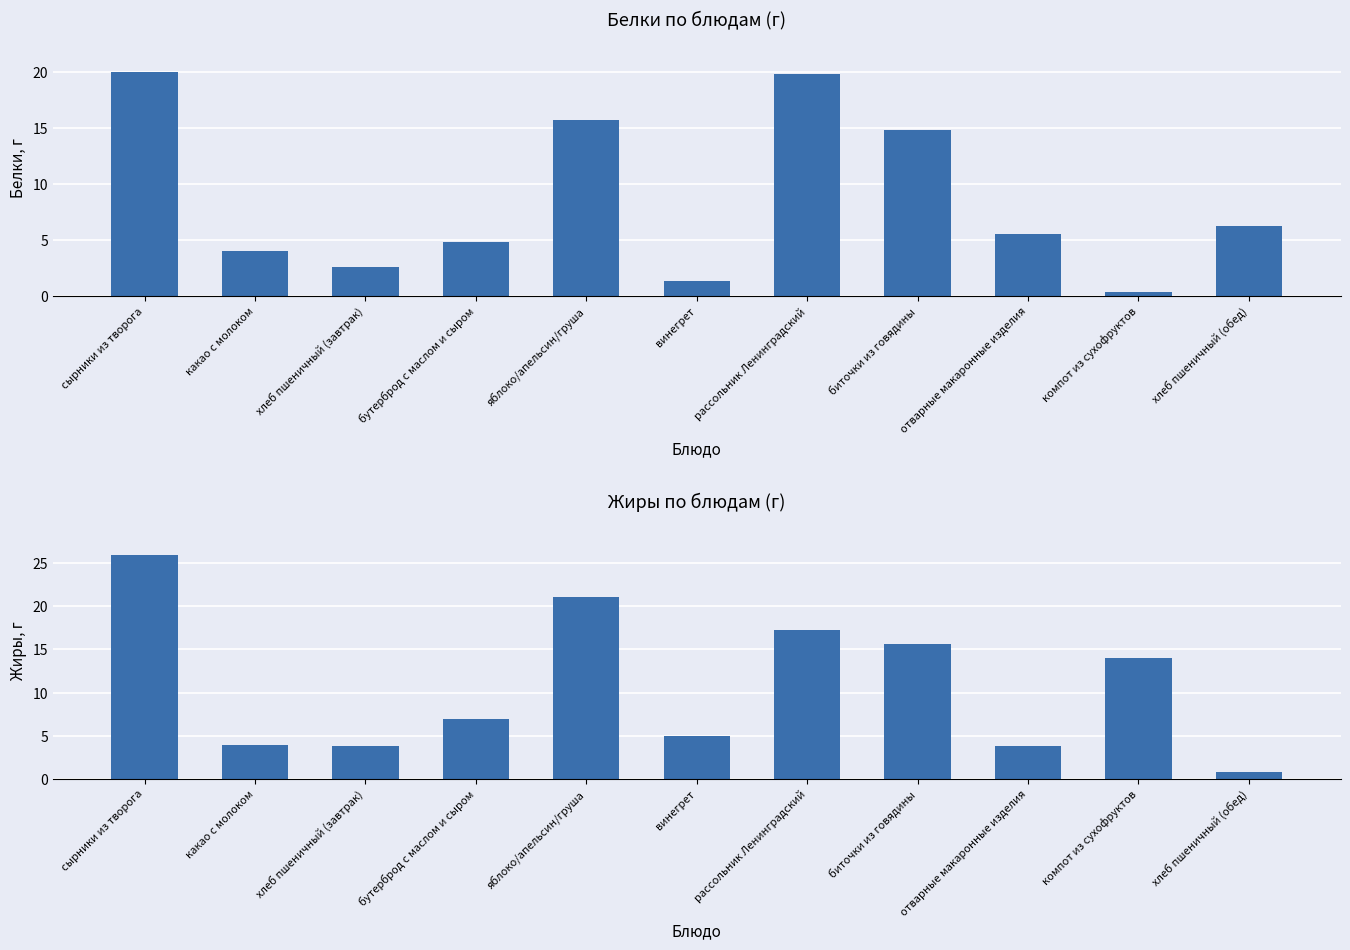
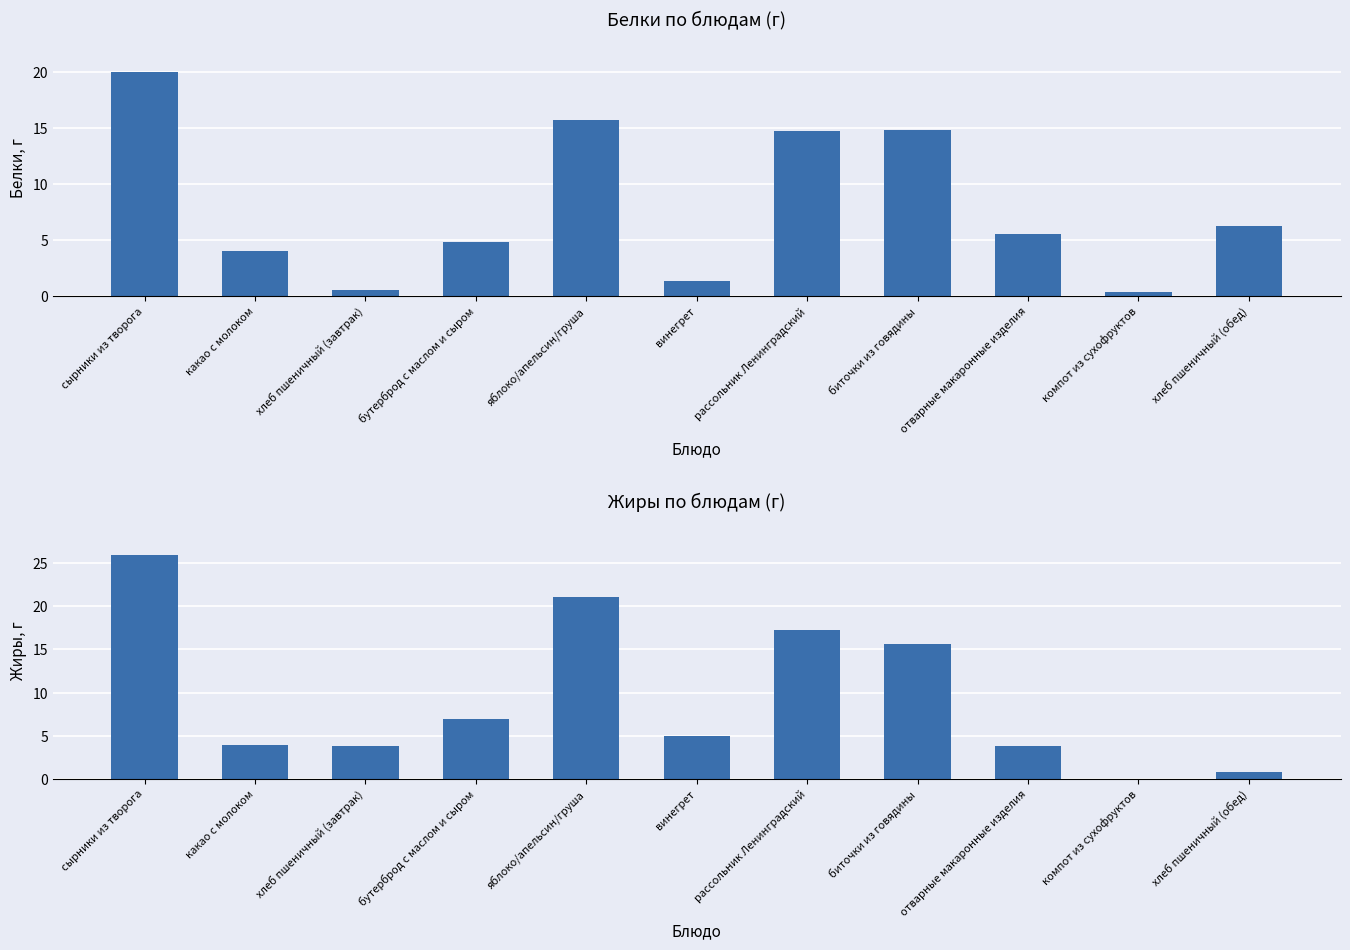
  {
    "Белки по блюдам (г)": {
      "сырники из творога": 20.0,
      "какао с молоком": 4.0,
-     "хлеб пшеничный (завтрак)": 2.6,
+     "хлеб пшеничный (завтрак)": 0.5,
      "бутерброд с маслом и сыром": 4.8,
      "яблоко/апельсин/груша": 15.7,
      "винегрет": 1.3,
-     "рассольник Ленинградский": 19.8,
+     "рассольник Ленинградский": 14.7,
      "биточки из говядины": 14.8,
      "отварные макаронные изделия": 5.5,
      "компот из сухофруктов": 0.3,
      "хлеб пшеничный (обед)": 6.2
    },
    "Жиры по блюдам (г)": {
      "сырники из творога": 26,
      "какао с молоком": 4,
      "хлеб пшеничный (завтрак)": 4,
      "бутерброд с маслом и сыром": 7,
      "яблоко/апельсин/груша": 21,
      "винегрет": 5,
      "рассольник Ленинградский": 17,
      "биточки из говядины": 16,
      "отварные макаронные изделия": 4,
-     "компот из сухофруктов": 14,
+     "компот из сухофруктов": 0,
      "хлеб пшеничный (обед)": 1
    }
  }
